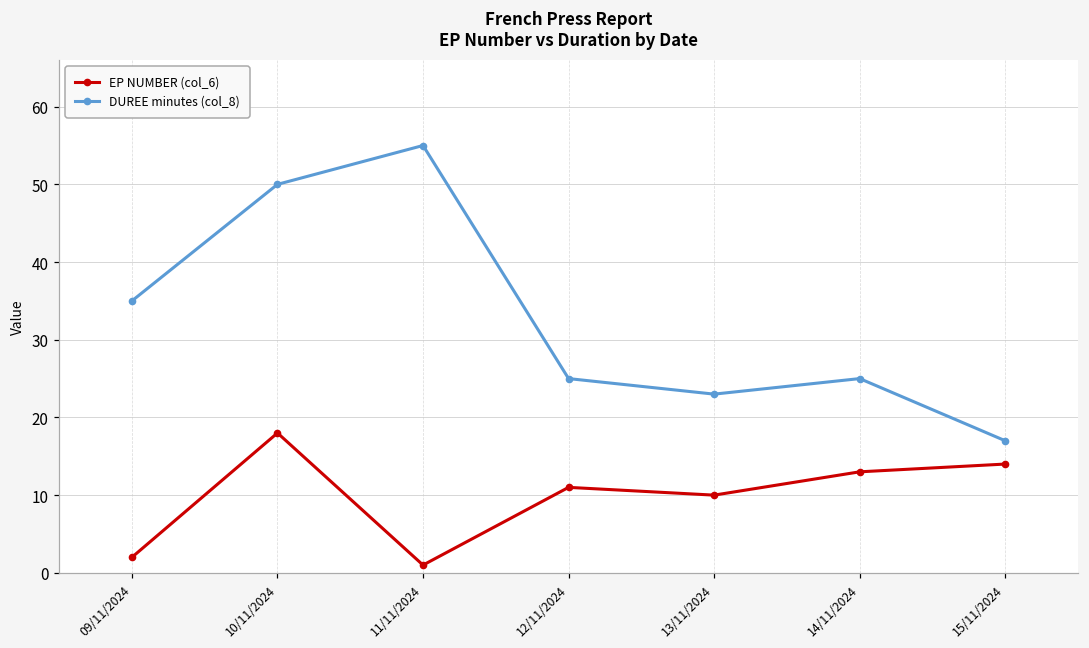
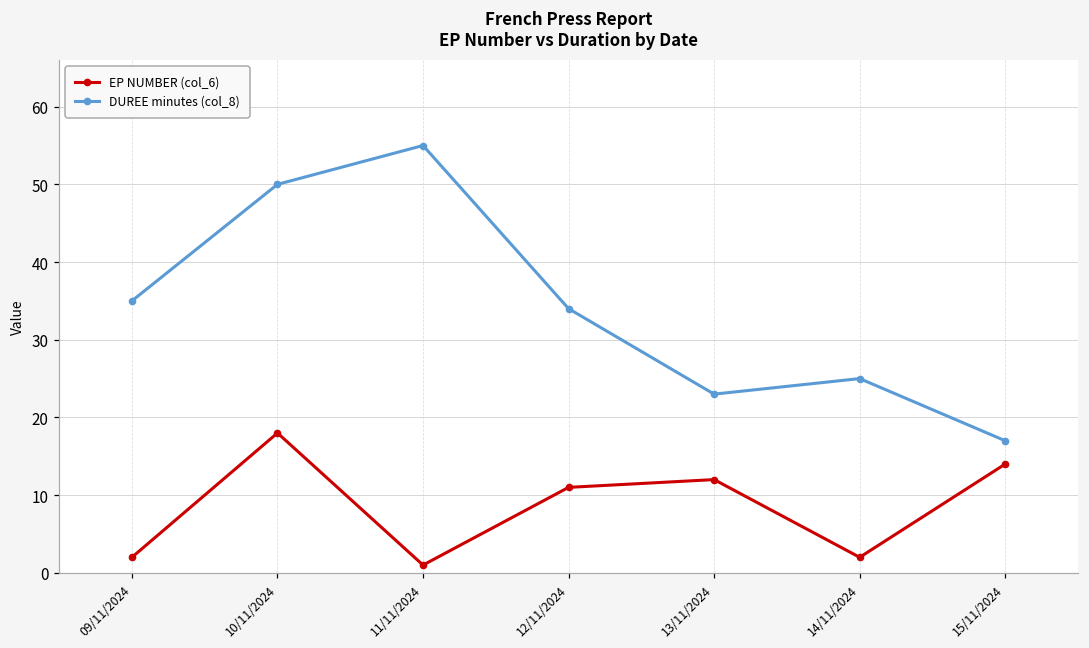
  {
    "EP NUMBER (col_6)": {
      "09/11/2024": 2,
      "10/11/2024": 18,
      "11/11/2024": 1,
      "12/11/2024": 11,
-     "13/11/2024": 10,
-     "14/11/2024": 13,
+     "13/11/2024": 12,
+     "14/11/2024": 2,
      "15/11/2024": 14
    },
    "DUREE minutes (col_8)": {
      "09/11/2024": 35,
      "10/11/2024": 50,
      "11/11/2024": 55,
-     "12/11/2024": 25,
+     "12/11/2024": 34,
      "13/11/2024": 23,
      "14/11/2024": 25,
      "15/11/2024": 17
    }
  }
